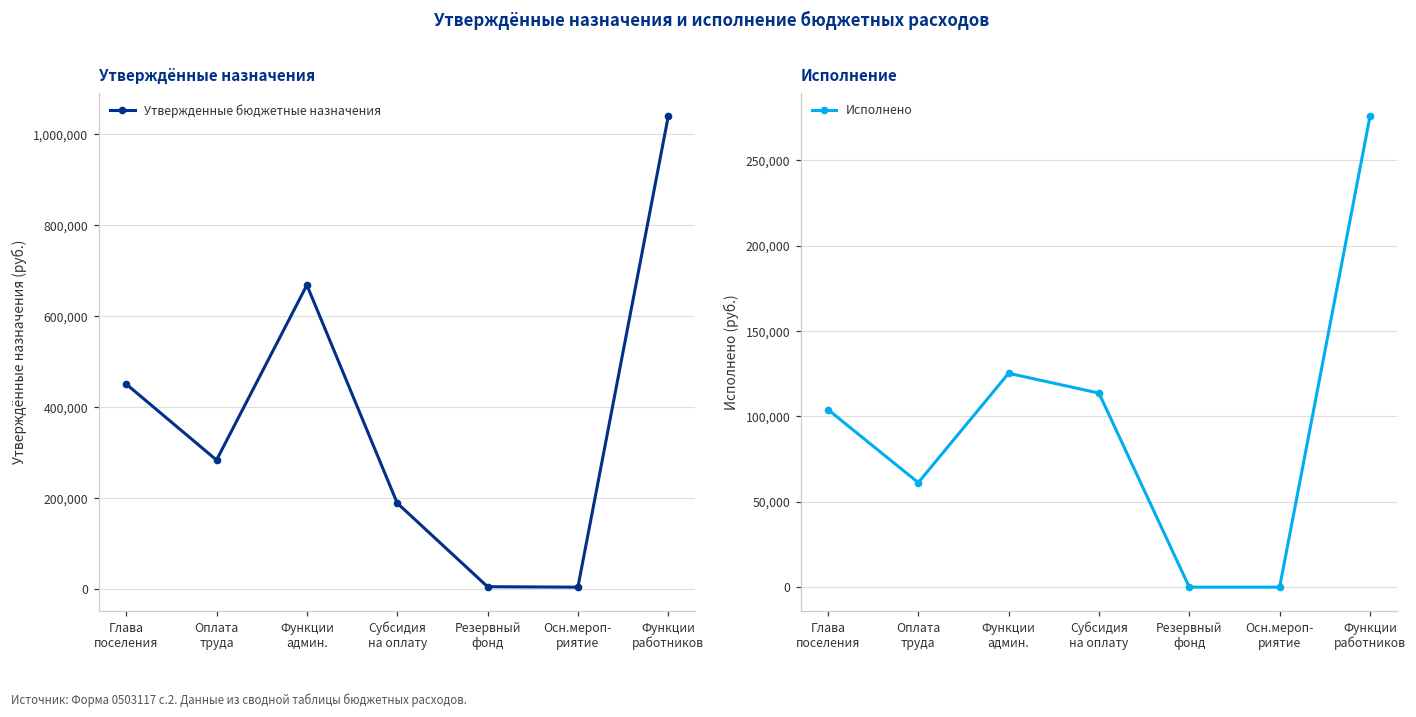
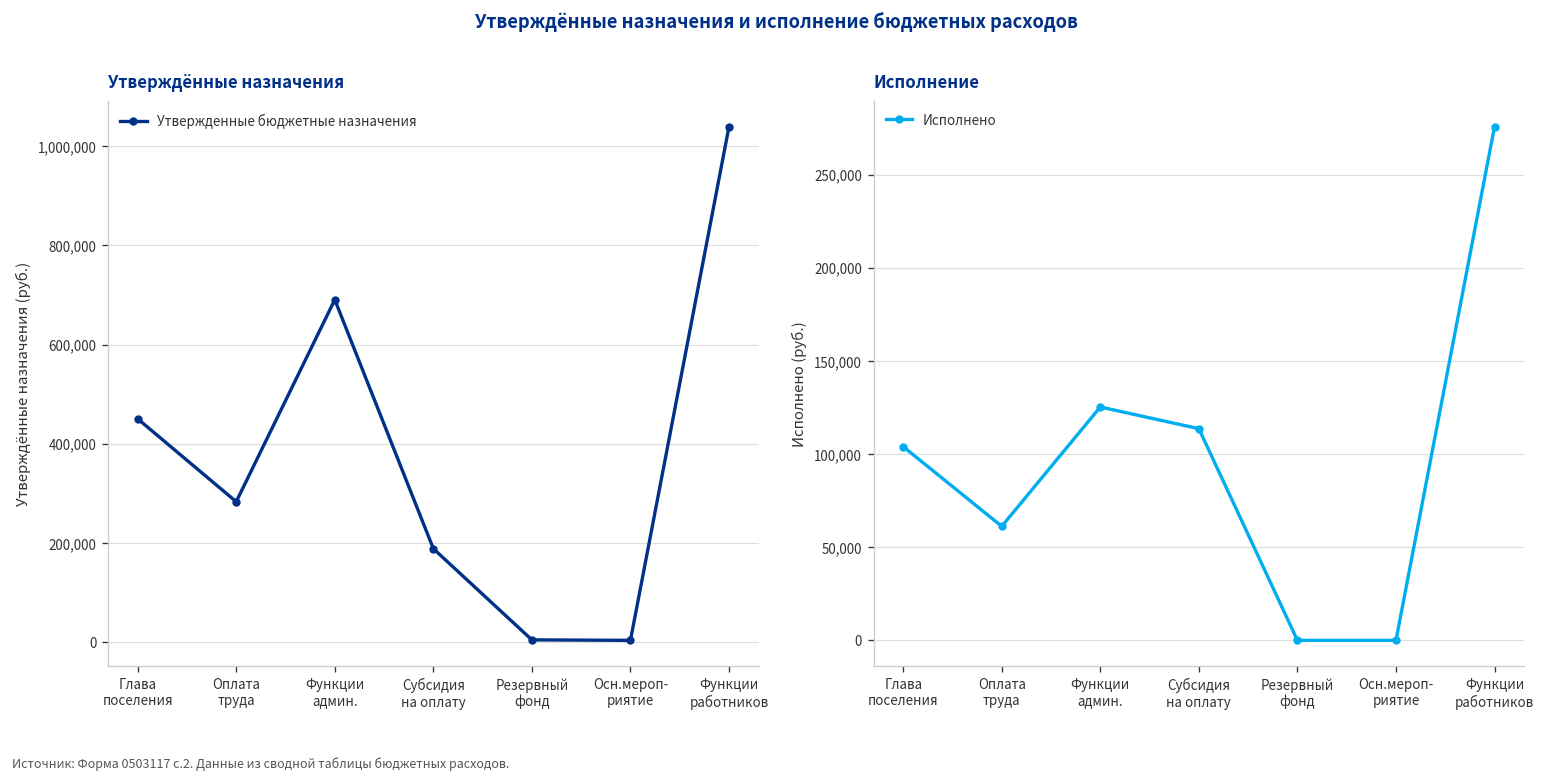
  {
    "Утверждённые назначения": {
      "Глава поселения": "450,000",
      "Оплата труда": "280,000",
-     "Функции админ.": "670,000",
+     "Функции админ.": "690,000",
      "Субсидия нa оплату": "190,000",
      "Резервный фонд": "10,000",
      "Осн.мероп- риятие": "0",
      "Функции работников": "1,040,000"
    },
    "Исполнение": {
      "Глава поселения": "104,000",
      "Оплата труда": "61,000",
      "Функции админ.": "125,000",
      "Субсидия нa оплату": "114,000",
      "Резервный фонд": "0",
      "Осн.мероп- риятие": "0",
      "Функции работников": "276,000"
    }
  }
